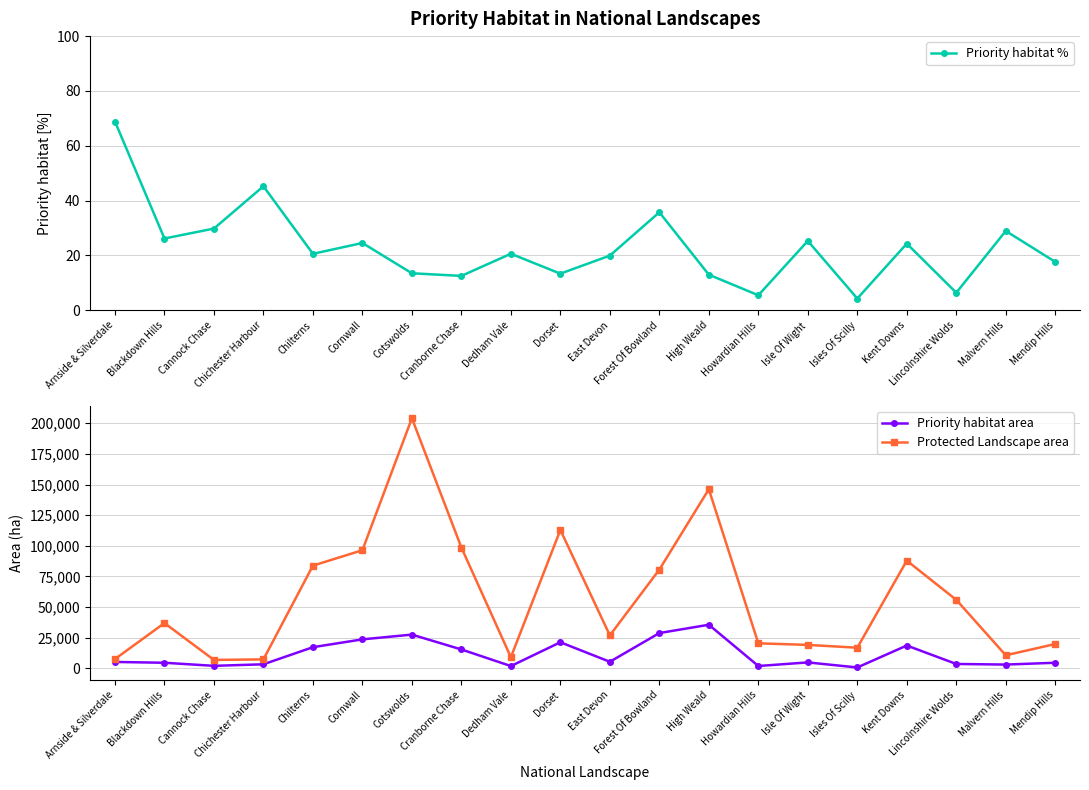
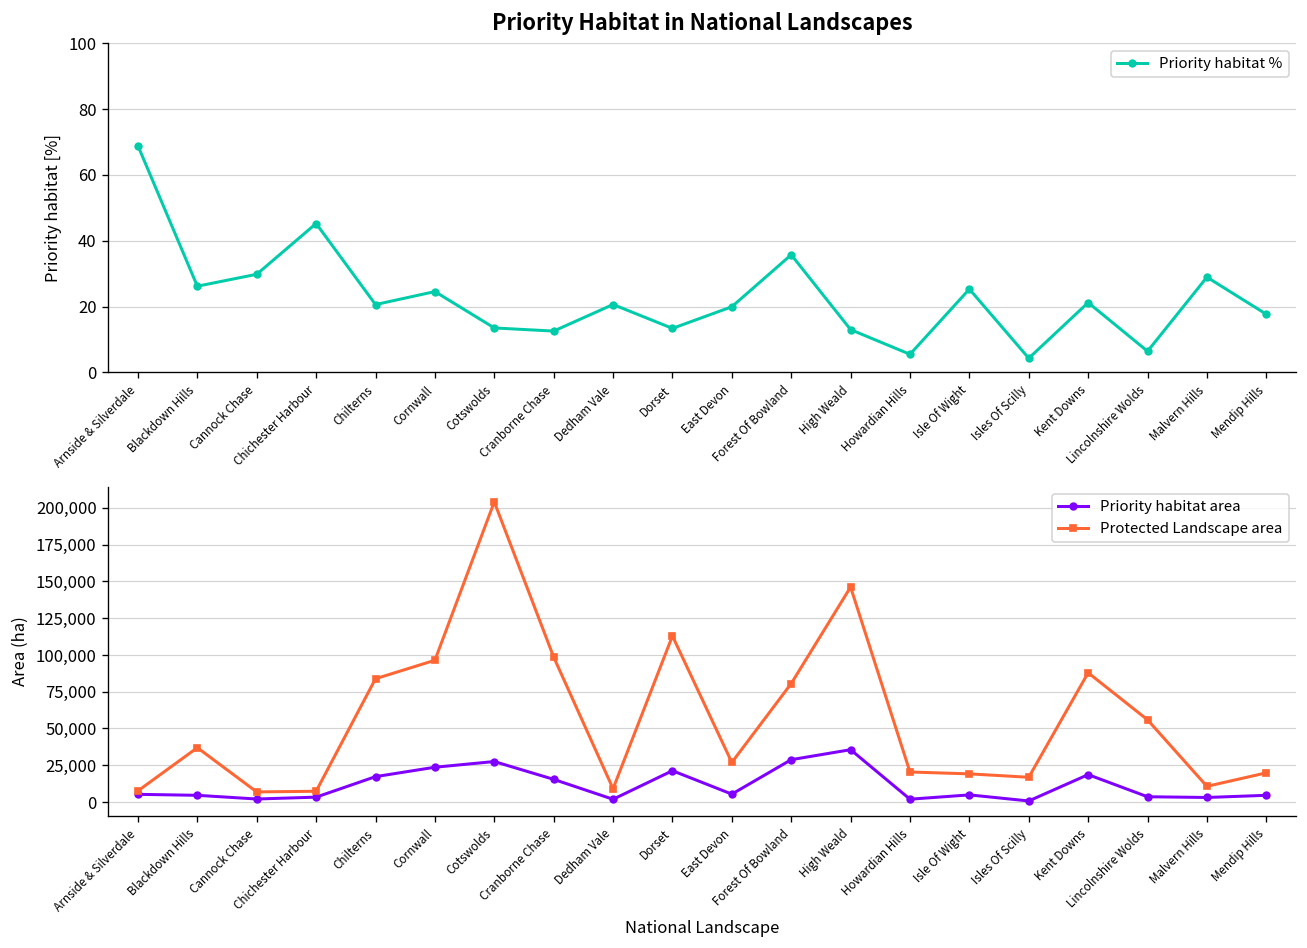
  {
    "Priority Habitat in National Landscapes": {
      "Arnside & Silverdale": 69,
      "Blackdown Hills": 26,
      "Cannock Chase": 30,
      "Chichester Harbour": 45,
      "Chilterns": 21,
      "Cornwall": 25,
      "Cotswolds": 13,
      "Cranborne Chase": 13,
      "Dedham Vale": 21,
      "Dorset": 13,
      "East Devon": 20,
      "Forest Of Bowland": 36,
      "High Weald": 13,
      "Howardian Hills": 5,
      "Isle Of Wight": 25,
      "Isles Of Scilly": 4,
-     "Kent Downs": 24,
+     "Kent Downs": 21,
      "Lincolnshire Wolds": 6,
      "Malvern Hills": 29,
      "Mendip Hills": 18
    }
  }
